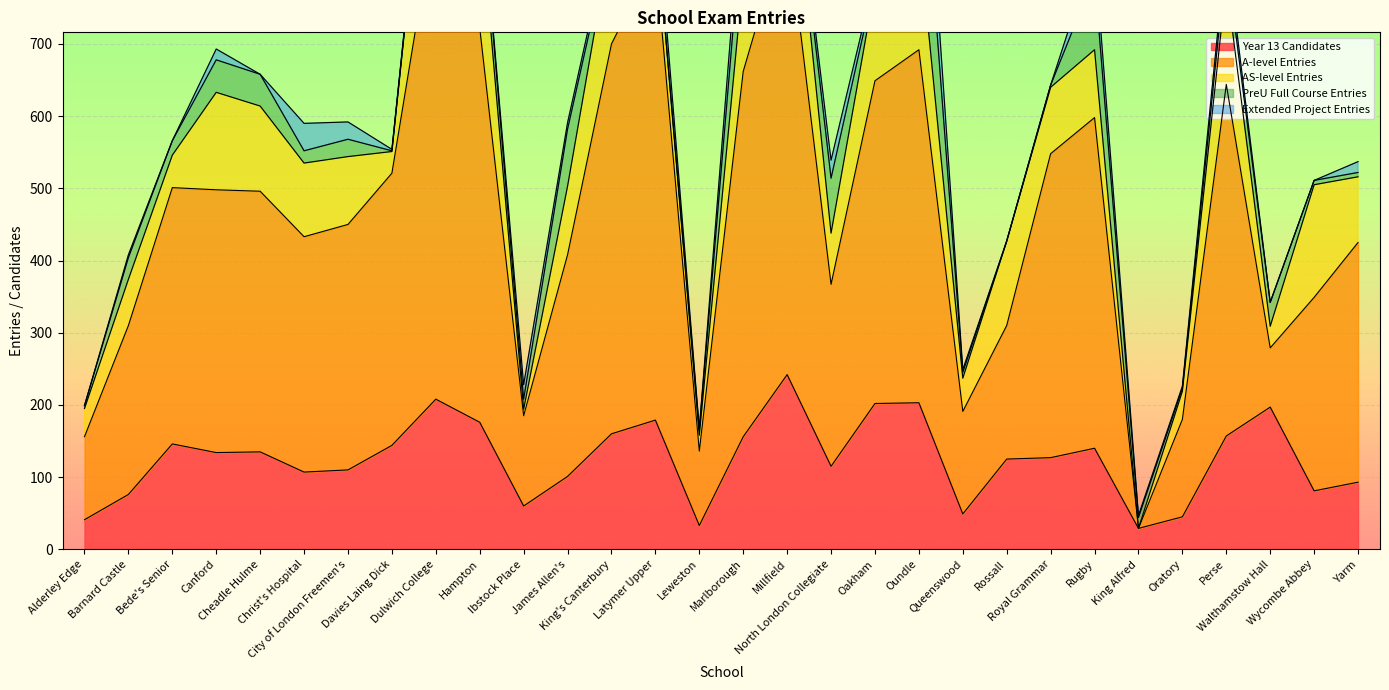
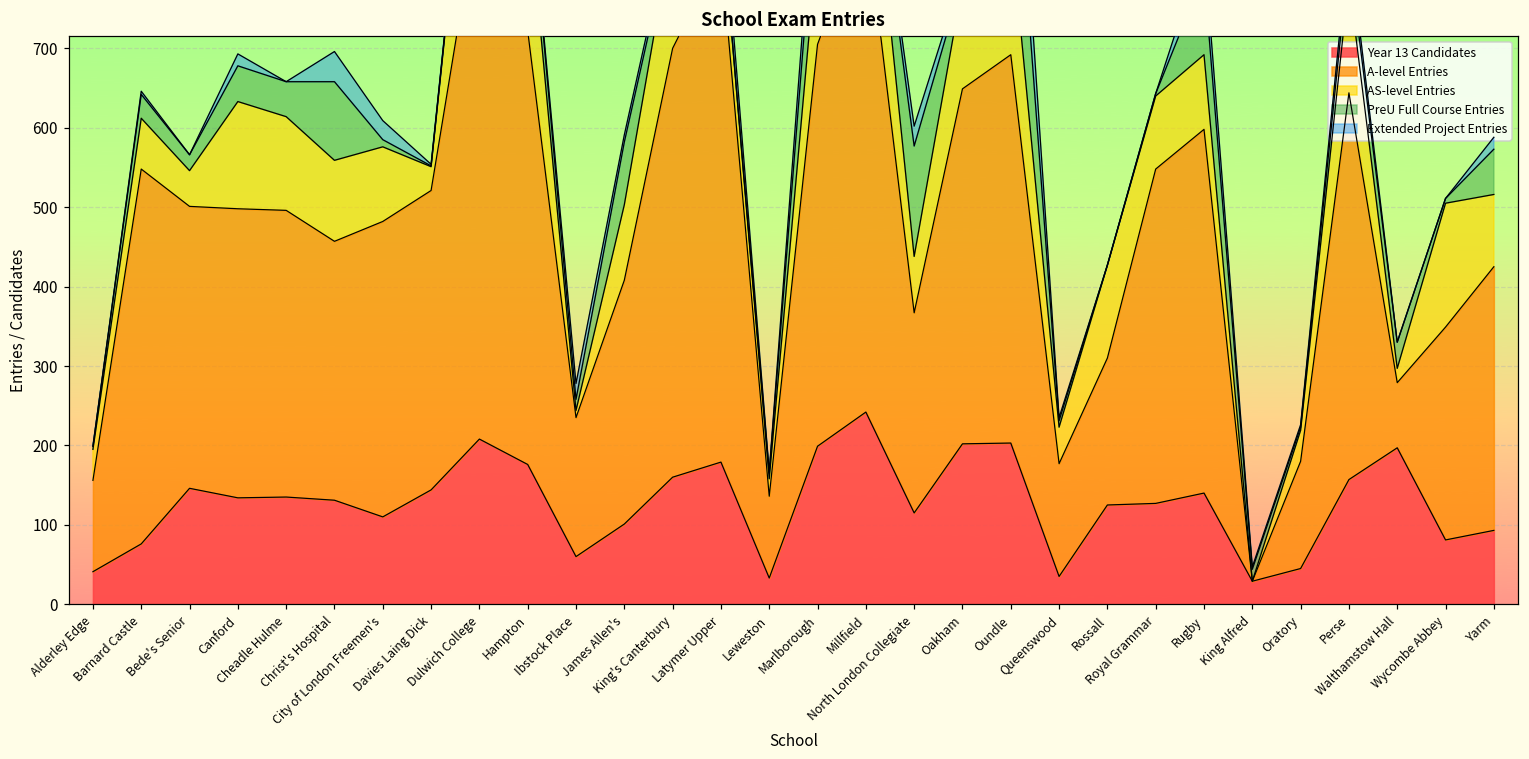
  {
    "Year 13 Candidates": {
      "Alderley Edge": 40,
      "Barnard Castle": 80,
      "Bede's Senior": 150,
      "Canford": 130,
      "Cheadle Hulme": 140,
-     "Christ's Hospital": 110,
+     "Christ's Hospital": 130,
      "City of London Freemen's": 110,
      "Davies Laing Dick": 140,
      "Dulwich College": 210,
      "Hampton": 180,
      "Ibstock Place": 60,
      "James Allen's": 100,
      "King's Canterbury": 160,
      "Latymer Upper": 180,
      "Leweston": 30,
-     "Marlborough": 160,
+     "Marlborough": 200,
      "Millfield": 240,
      "North London Collegiate": 120,
      "Oakham": 200,
      "Oundle": 200,
-     "Queenswood": 50,
+     "Queenswood": 40,
      "Rossall": 130,
      "Royal Grammar": 130,
      "Rugby": 140,
      "Oratory": 50,
      "Perse": 160,
      "Walthamstow Hall": 200,
      "Wycombe Abbey": 80,
      "Yarm": 90
    },
    "A-level Entries": {
      "Alderley Edge": 120,
-     "Barnard Castle": 230,
+     "Barnard Castle": 470,
      "Bede's Senior": 360,
      "Canford": 360,
      "Cheadle Hulme": 360,
      "Christ's Hospital": 330,
-     "City of London Freemen's": 340,
+     "City of London Freemen's": 370,
      "Davies Laing Dick": 380,
-     "Ibstock Place": 130,
+     "Ibstock Place": 180,
      "James Allen's": 310,
      "King's Canterbury": 540,
      "Leweston": 100,
      "Marlborough": 510,
      "North London Collegiate": 250,
      "Oakham": 450,
      "Oundle": 490,
      "Queenswood": 140,
      "Rossall": 190,
      "Royal Grammar": 420,
      "Rugby": 460,
      "Oratory": 140,
      "Walthamstow Hall": 80,
      "Wycombe Abbey": 270,
      "Yarm": 330
    },
    "AS-level Entries": {
      "Alderley Edge": 40,
      "Barnard Castle": 60,
      "Bede's Senior": 50,
      "Canford": 140,
      "Cheadle Hulme": 120,
      "Christ's Hospital": 100,
      "City of London Freemen's": 90,
      "Ibstock Place": 10,
      "James Allen's": 100,
      "Leweston": 20,
      "North London Collegiate": 70,
      "Queenswood": 50,
      "Rugby": 90,
      "Oratory": 40,
-     "Walthamstow Hall": 30,
+     "Walthamstow Hall": 20,
      "Wycombe Abbey": 160,
      "Yarm": 90
    },
    "PreU Full Course Entries": {
      "Barnard Castle": 30,
      "Canford": 50,
-     "Christ's Hospital": 20,
-     "City of London Freemen's": 20,
+     "Christ's Hospital": 100,
+     "City of London Freemen's": 10,
      "Ibstock Place": 10,
      "James Allen's": 80,
-     "North London Collegiate": 80,
+     "North London Collegiate": 140,
      "Queenswood": 10,
-     "Yarm": 10
+     "Yarm": 60
    },
    "Extended Project Entries": {
      "Barnard Castle": 0,
      "Canford": 20,
      "Christ's Hospital": 40,
      "City of London Freemen's": 20,
      "Ibstock Place": 20,
      "James Allen's": 10,
      "North London Collegiate": 30,
      "Queenswood": 0,
      "Yarm": 20
    }
  }
